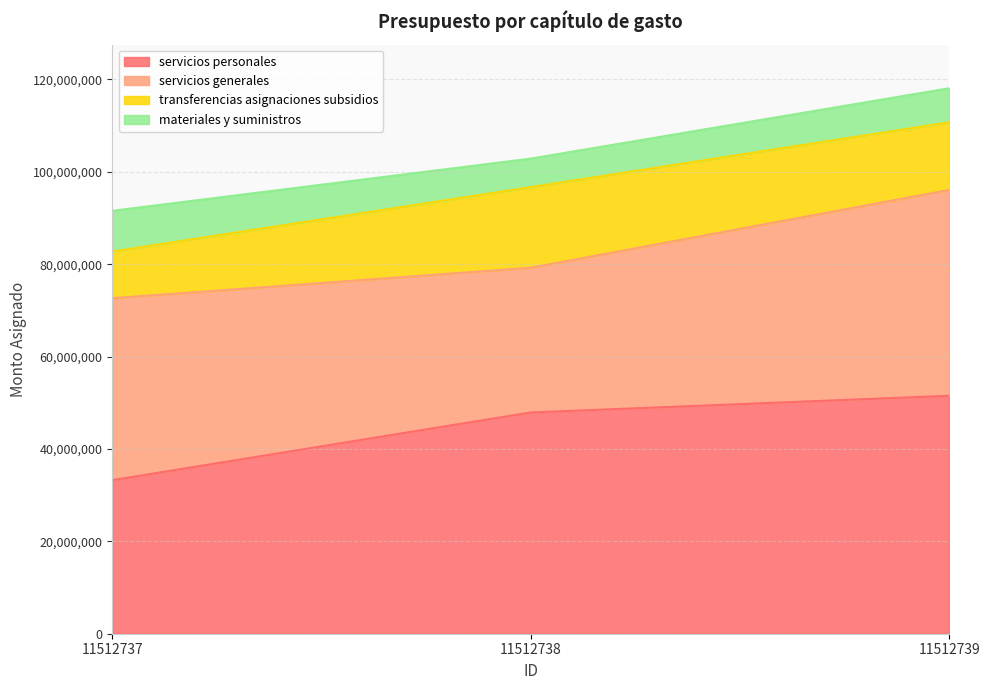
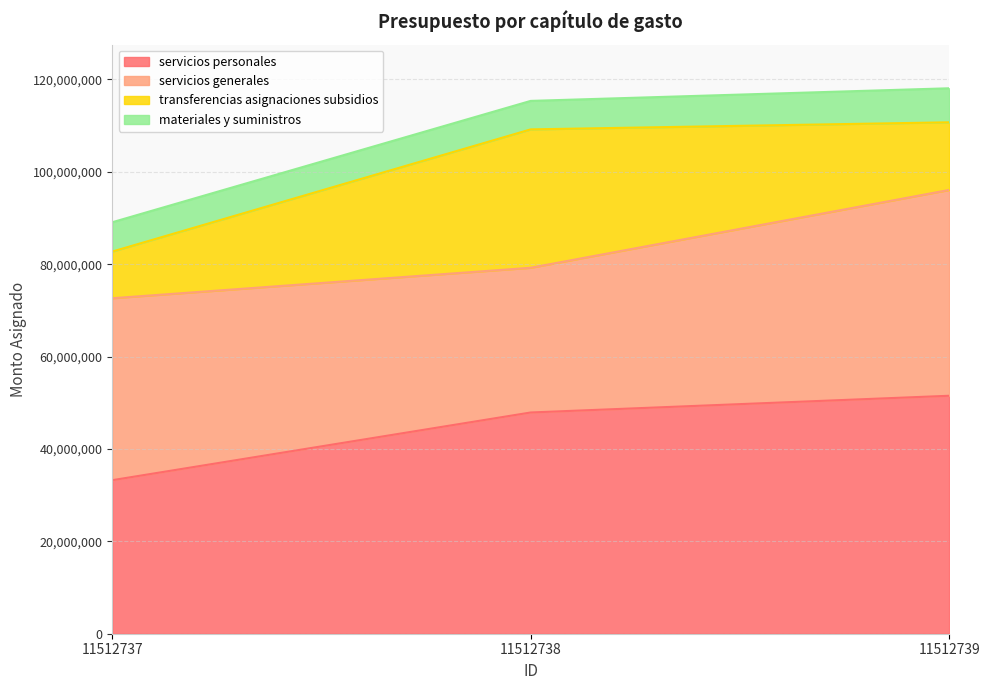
  {
    "transferencias asignaciones subsidios": {
      "11512737": "10,000,000",
-     "11512738": "17,000,000",
+     "11512738": "30,000,000",
      "11512739": "15,000,000"
    },
    "materiales y suministros": {
-     "11512737": "9,000,000",
+     "11512737": "6,000,000",
      "11512738": "6,000,000",
      "11512739": "7,000,000"
    }
  }
